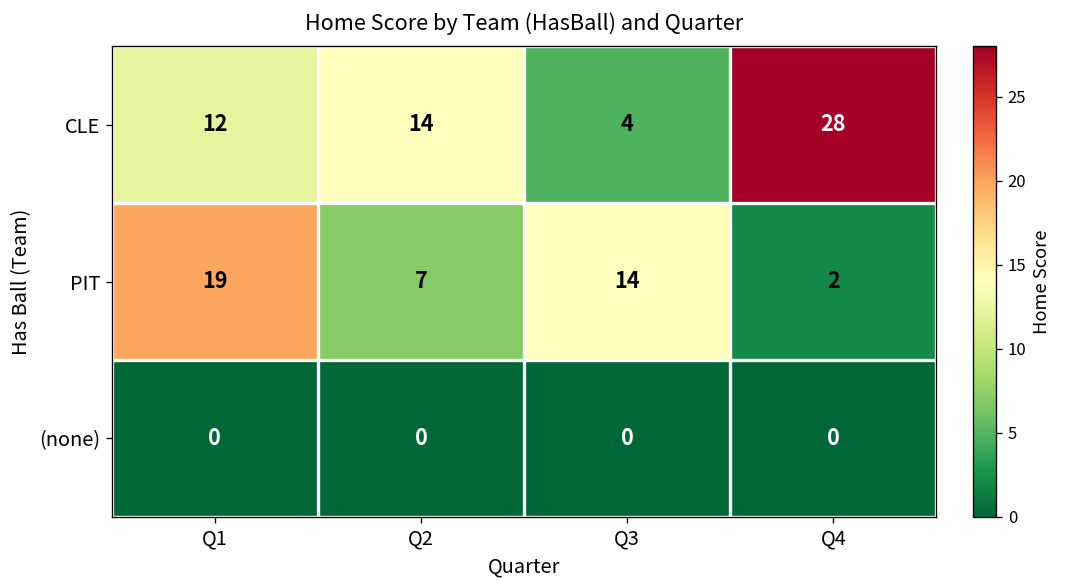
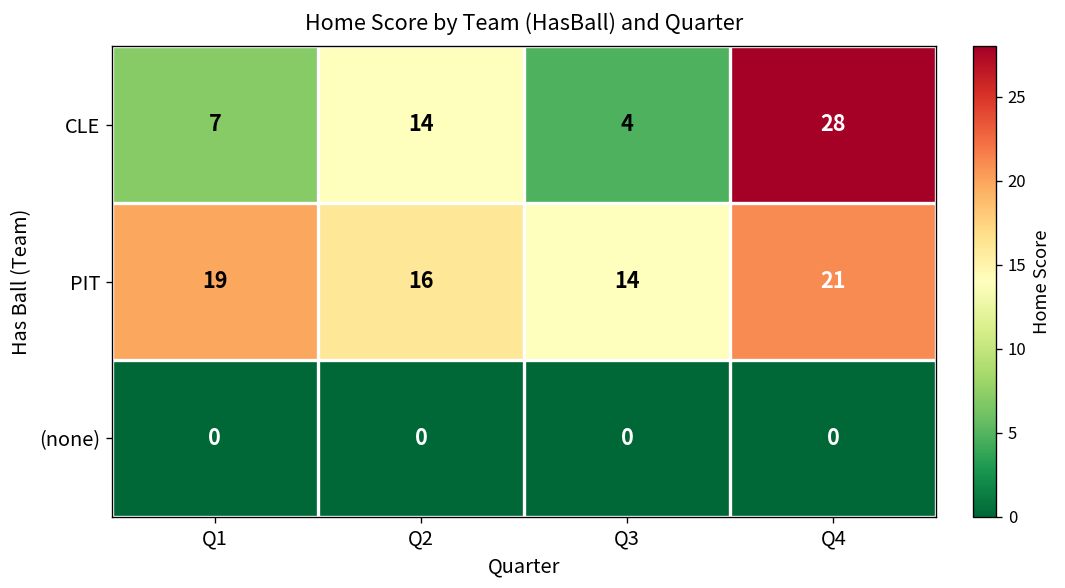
  {
    "CLE": {
-     "Q1": 12,
+     "Q1": 7,
      "Q2": 14,
      "Q3": 4,
      "Q4": 28
    },
    "PIT": {
      "Q1": 19,
-     "Q2": 7,
+     "Q2": 16,
      "Q3": 14,
-     "Q4": 2
+     "Q4": 21
    },
    "(none)": {
      "Q1": 0,
      "Q2": 0,
      "Q3": 0,
      "Q4": 0
    }
  }
